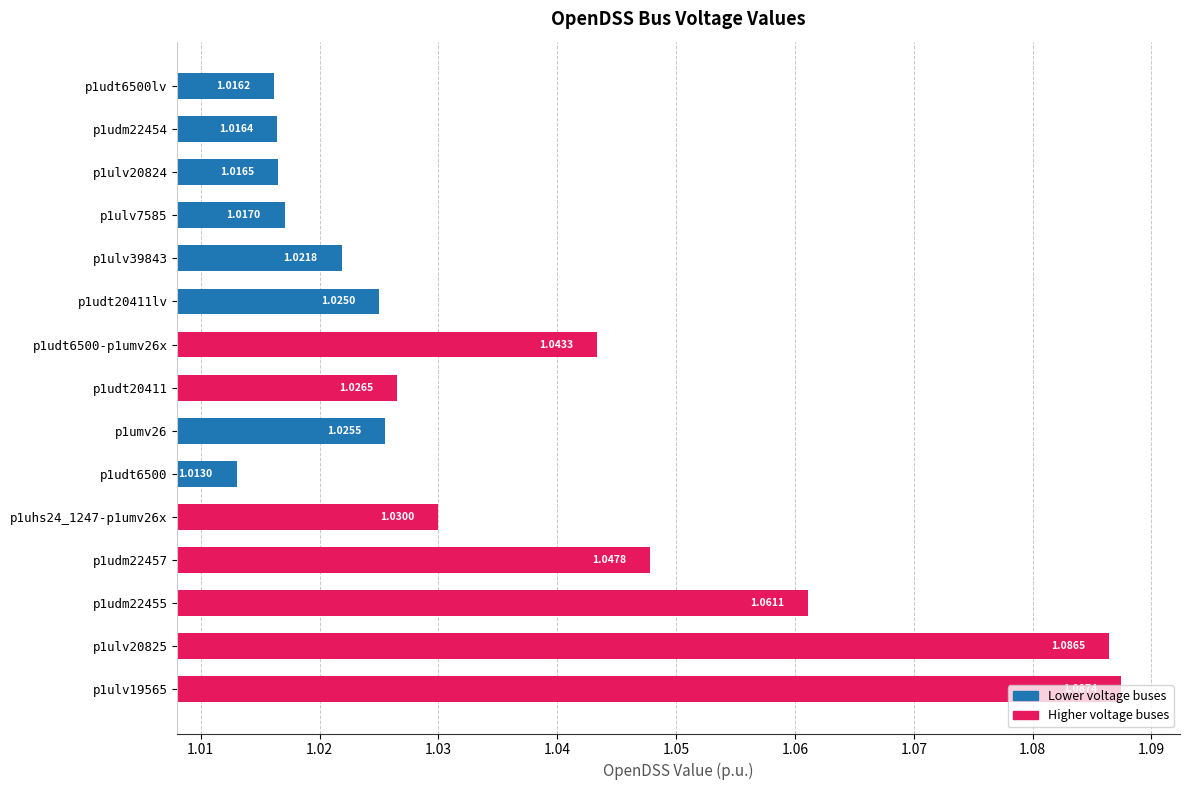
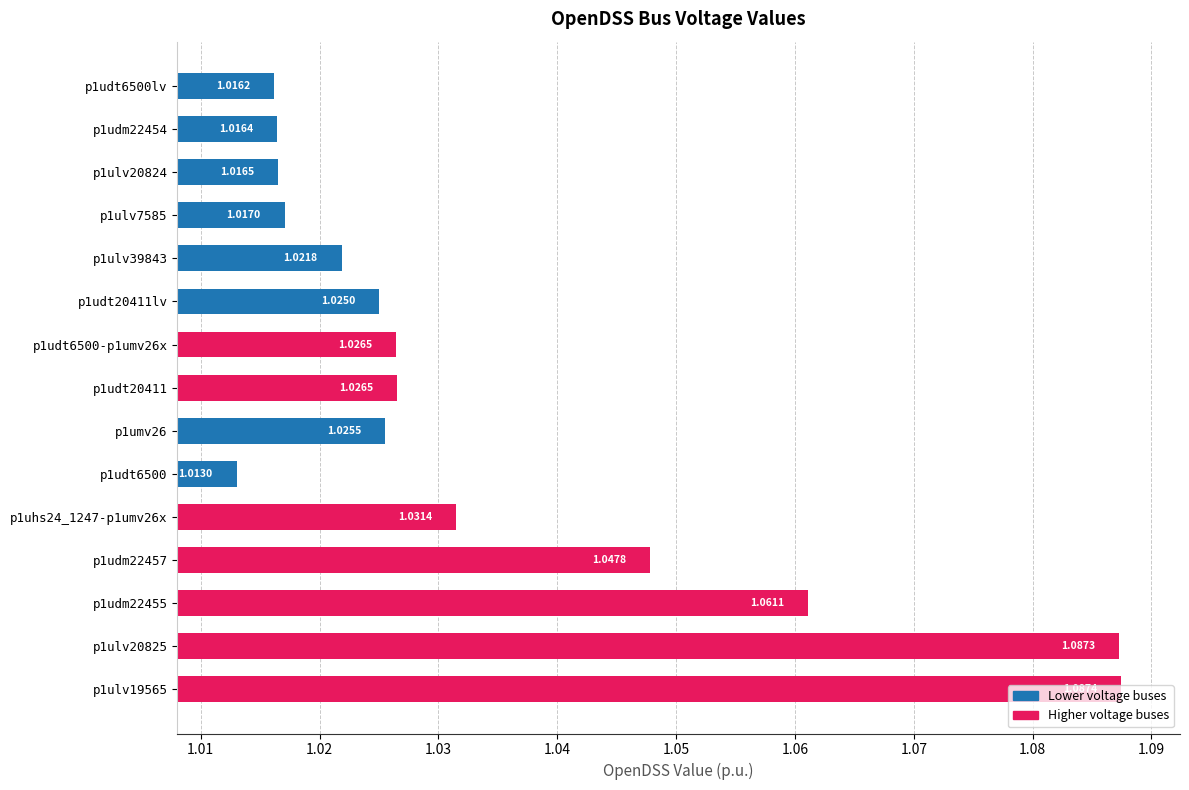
  {
    "p1udt6500lv": 1.0162,
    "p1udm22454": 1.0164,
    "p1ulv20824": 1.0165,
    "p1ulv7585": 1.0170,
    "p1ulv39843": 1.0218,
    "p1udt20411lv": 1.0250,
-   "p1udt6500-p1umv26x": 1.0433,
+   "p1udt6500-p1umv26x": 1.0265,
    "p1udt20411": 1.0265,
    "p1umv26": 1.0255,
    "p1udt6500": 1.0130,
-   "p1uhs24_1247-p1umv26x": 1.0300,
+   "p1uhs24_1247-p1umv26x": 1.0314,
    "p1udm22457": 1.0478,
    "p1udm22455": 1.0611,
-   "p1ulv20825": 1.0865
+   "p1ulv20825": 1.0873
  }
